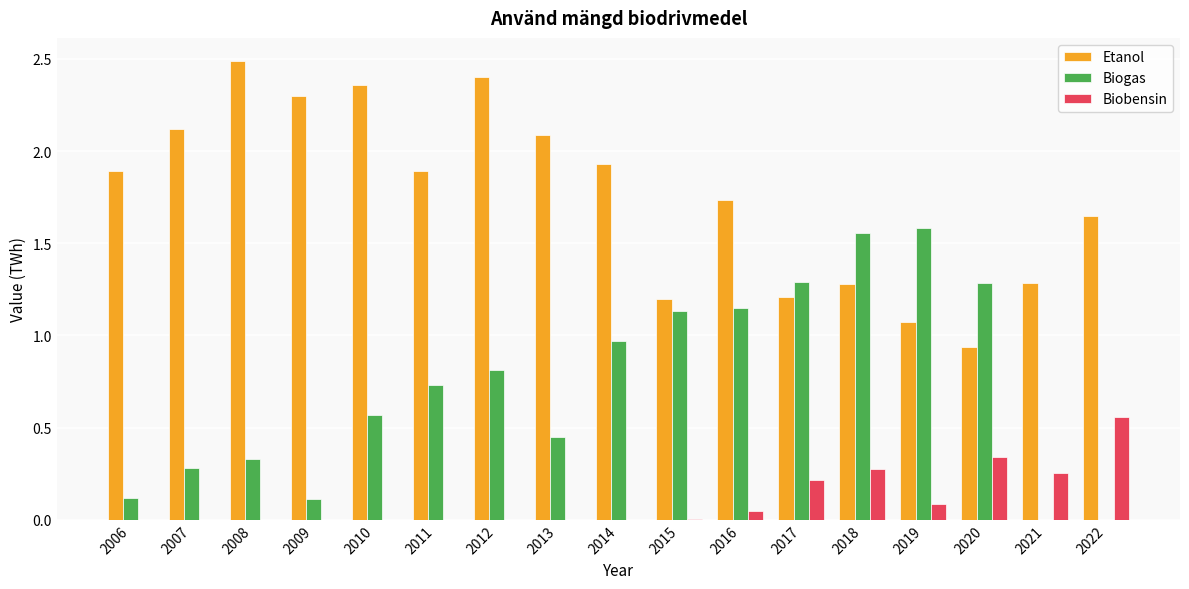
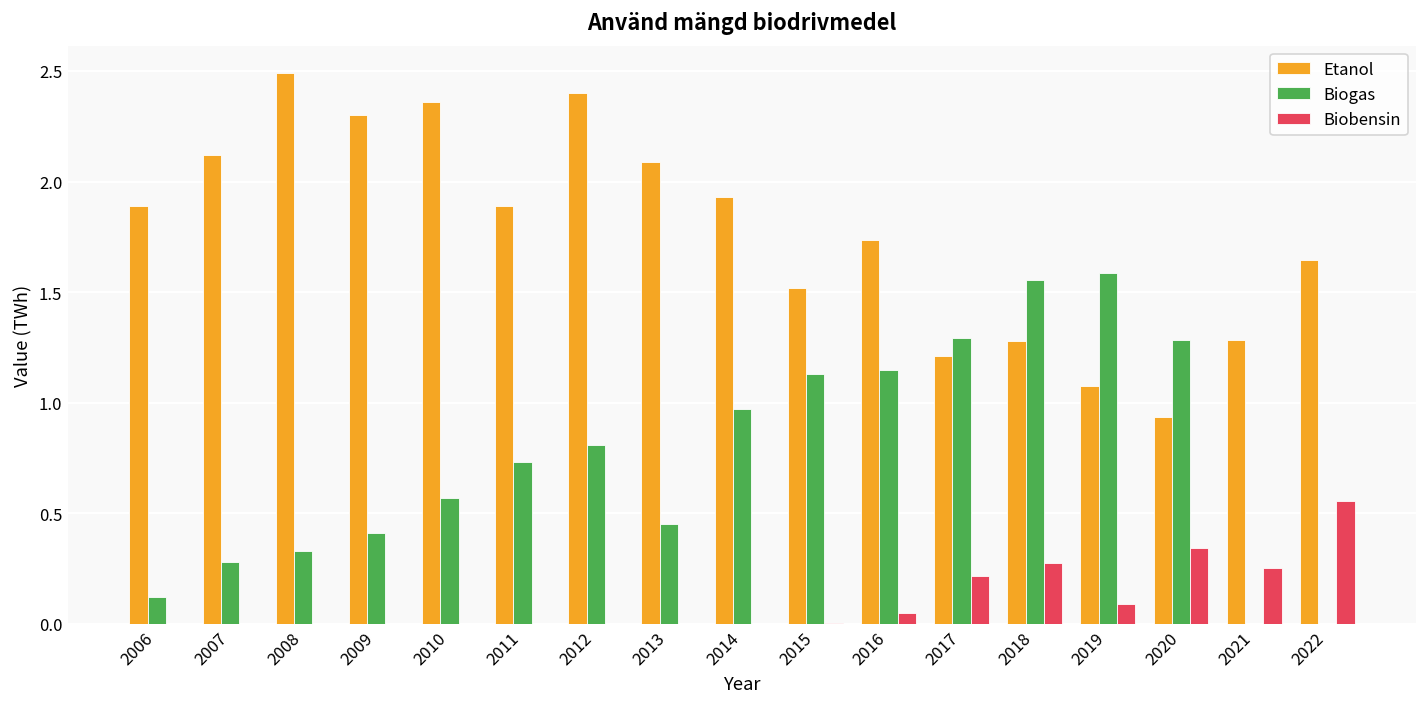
  {
    "Etanol": {
      "2006": 1.89,
      "2007": 2.12,
      "2008": 2.49,
      "2009": 2.30,
      "2010": 2.36,
      "2011": 1.89,
      "2012": 2.40,
      "2013": 2.09,
      "2014": 1.93,
-     "2015": 1.20,
+     "2015": 1.52,
      "2016": 1.74,
      "2017": 1.21,
      "2018": 1.28,
      "2019": 1.07,
      "2020": 0.94,
      "2021": 1.28,
      "2022": 1.65
    },
    "Biogas": {
      "2006": 0.12,
      "2007": 0.28,
      "2008": 0.33,
-     "2009": 0.11,
+     "2009": 0.41,
      "2010": 0.57,
      "2011": 0.73,
      "2012": 0.81,
      "2013": 0.45,
      "2014": 0.97,
      "2015": 1.13,
      "2016": 1.15,
      "2017": 1.29,
      "2018": 1.56,
      "2019": 1.59,
      "2020": 1.29,
      "2021": 0.00,
      "2022": 0.00
    },
    "Biobensin": {
      "2006": 0.00,
      "2007": 0.00,
      "2008": 0.00,
      "2009": 0.00,
      "2010": 0.00,
      "2011": 0.00,
      "2012": 0.00,
      "2013": 0.00,
      "2014": 0.00,
      "2016": 0.05,
      "2017": 0.22,
      "2018": 0.28,
      "2019": 0.09,
      "2020": 0.34,
      "2021": 0.25,
      "2022": 0.56
    }
  }
